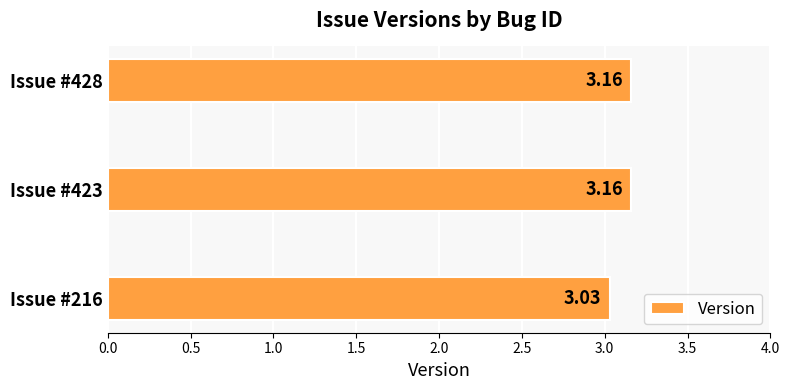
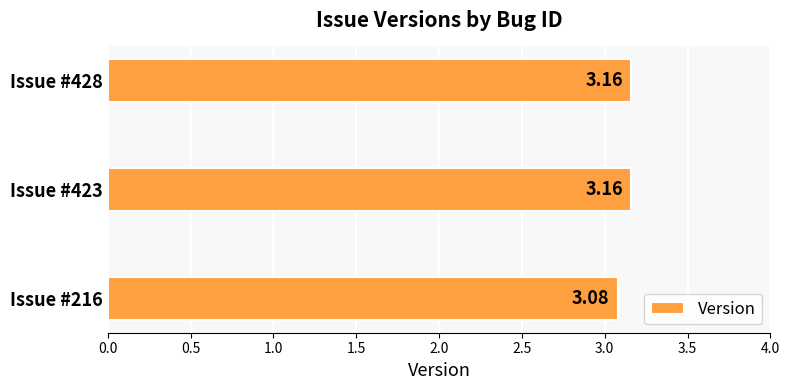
  {
    "Issue #428": 3.16,
    "Issue #423": 3.16,
-   "Issue #216": 3.03
+   "Issue #216": 3.08
  }
